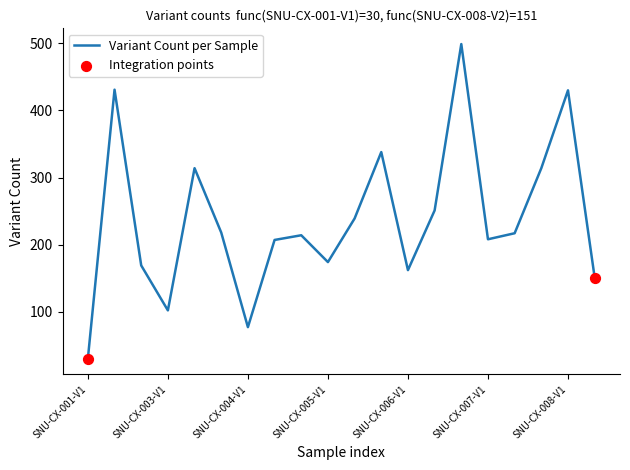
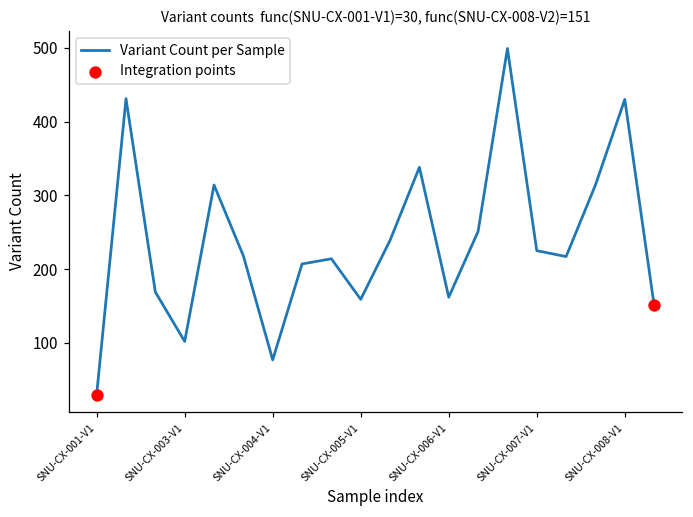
  {
    "Variant Count per Sample": {
      "SNU-CX-003-V1": 100,
      "SNU-CX-004-V1": 80,
-     "SNU-CX-005-V1": 170,
+     "SNU-CX-005-V1": 160,
      "SNU-CX-006-V1": 160,
-     "SNU-CX-007-V1": 210,
+     "SNU-CX-007-V1": 230,
      "SNU-CX-008-V1": 430
    }
  }
